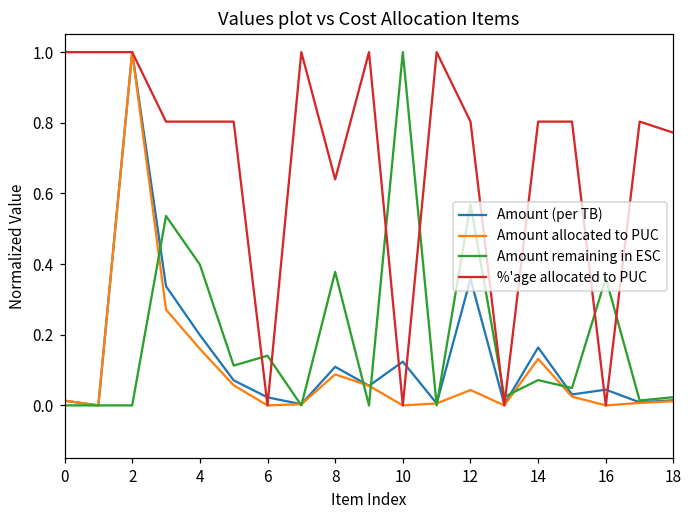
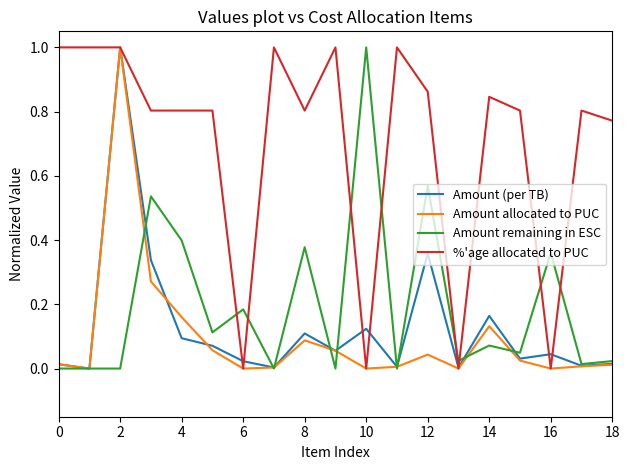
  {
    "Amount (per TB)": {
-     "4": 0.20,
+     "4": 0.09,
      "6": 0.02,
      "8": 0.11,
      "10": 0.12,
      "14": 0.16,
      "16": 0.04
    },
    "Amount allocated to PUC": {
      "4": 0.16,
      "8": 0.09,
      "12": 0.04,
      "14": 0.13
    },
    "Amount remaining in ESC": {
      "0": 0.00,
      "2": 0.00,
      "4": 0.40,
-     "6": 0.14,
+     "6": 0.18,
      "8": 0.38,
      "10": 1.00,
      "14": 0.07,
      "18": 0.02
    },
    "%'age allocated to PUC": {
      "0": 1.00,
      "4": 0.80,
-     "8": 0.64,
-     "12": 0.80,
-     "14": 0.80,
+     "8": 0.80,
+     "12": 0.86,
+     "14": 0.85,
      "18": 0.77
    }
  }
